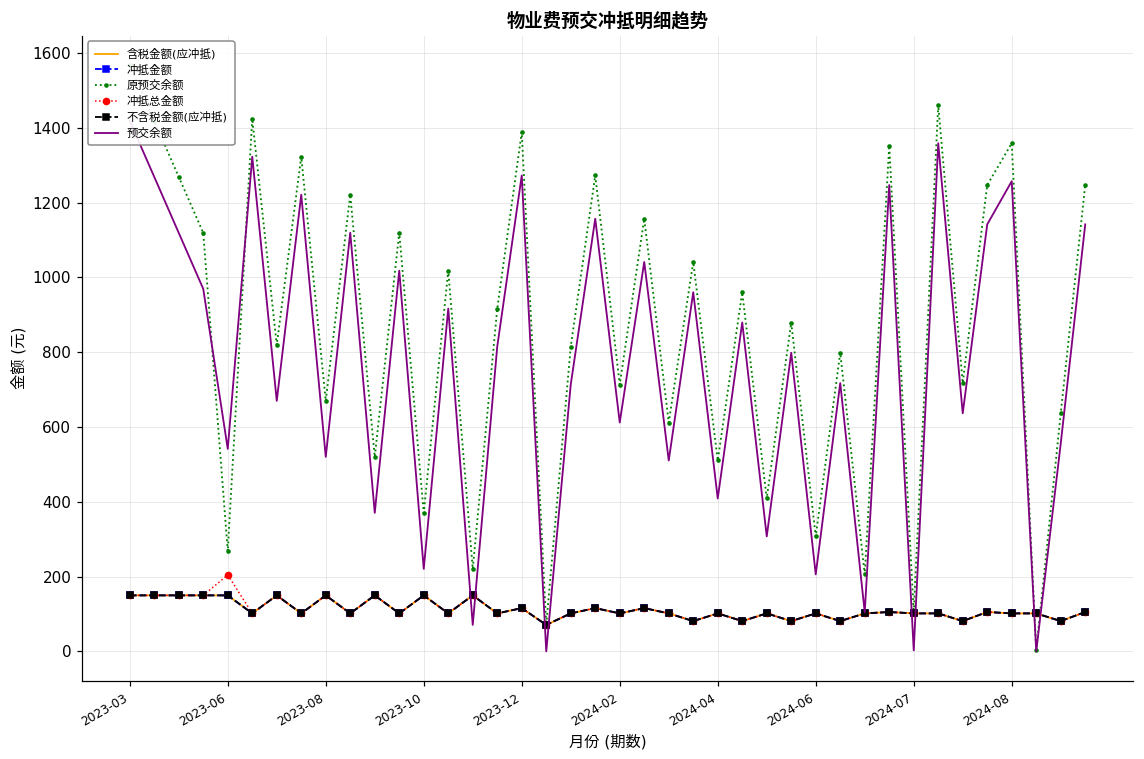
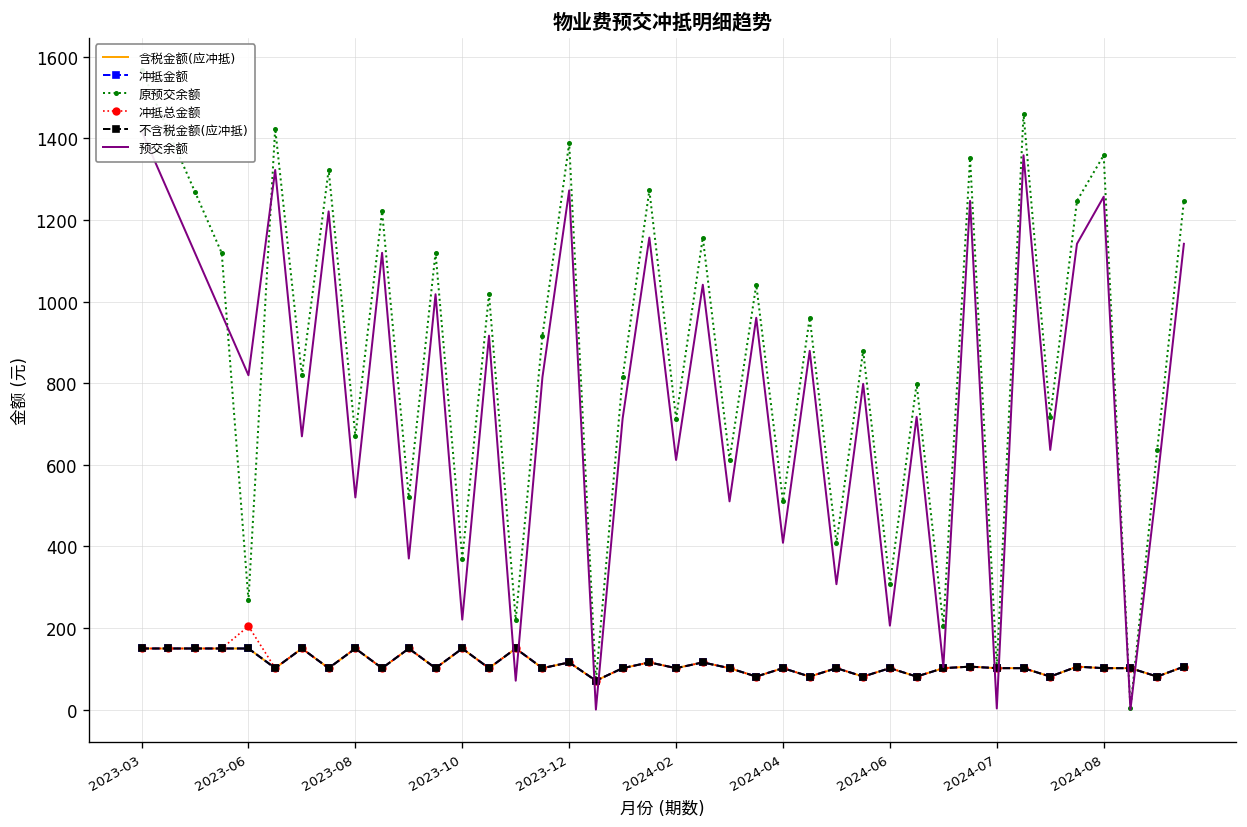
  {
    "不含税金额(应冲抵)": {
      "2023-06": 150
    },
    "原预交余额": {
      "2023-06": 270
    },
    "冲抵总金额": {
      "2023-06": 200
    },
    "预交余额": {
-     "2023-06": 540
+     "2023-06": 820
    }
  }
